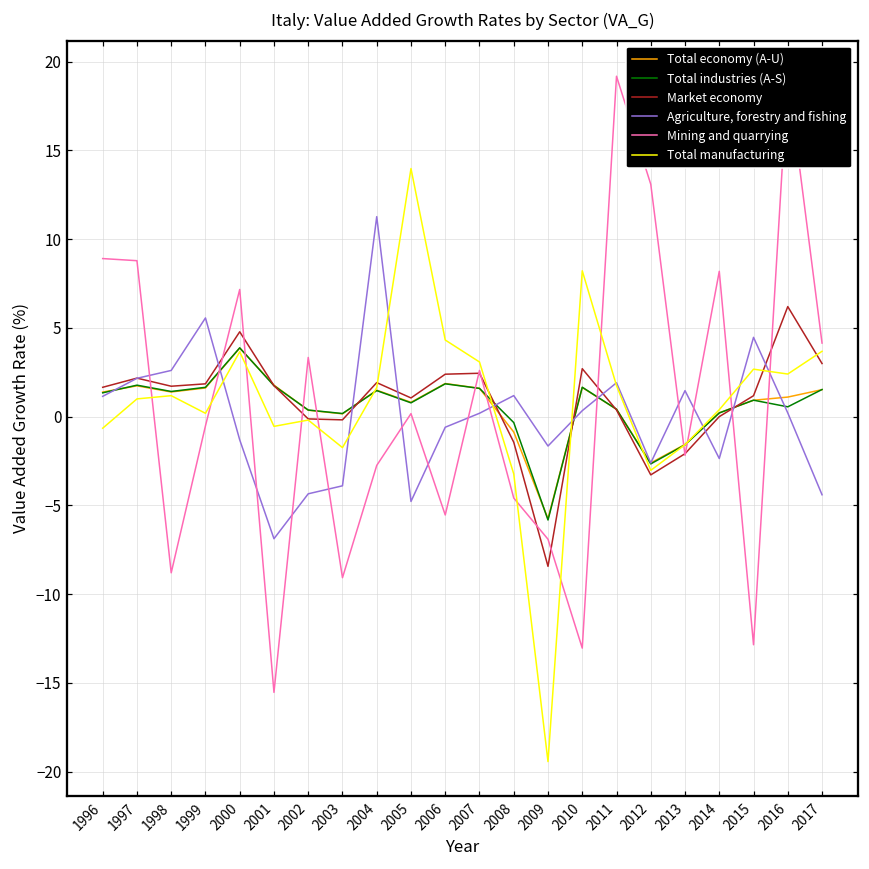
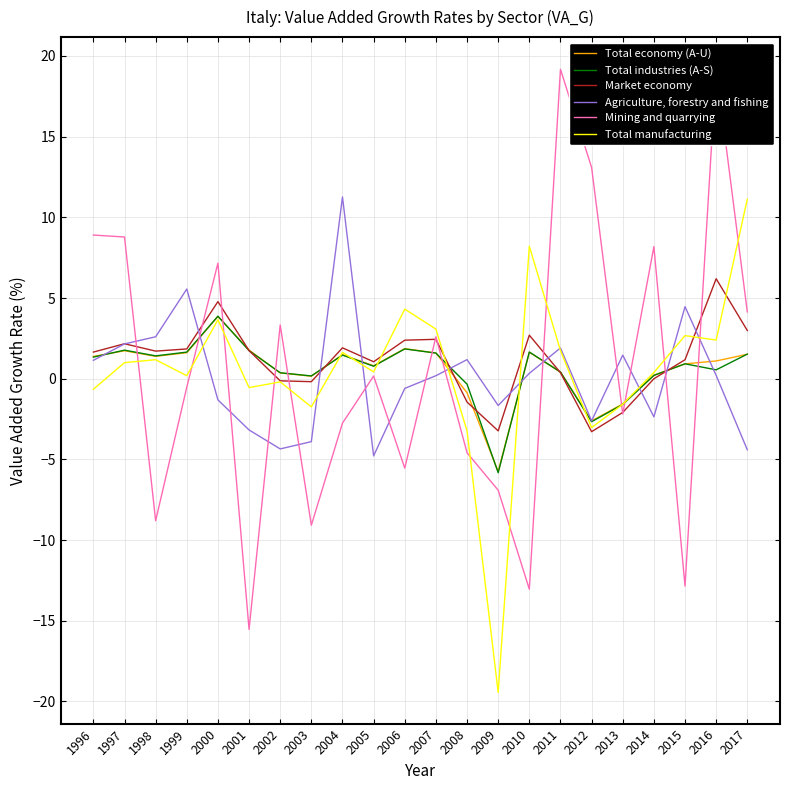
  {
    "Total economy (A-U)": {
      "2008": -0.9,
      "2016": 1.1
    },
    "Total industries (A-S)": {
      "2008": -0.3,
      "2016": 0.6
    },
    "Market economy": {
      "1996": 1.7,
      "1998": 1.7,
      "1999": 1.8,
      "2000": 4.8,
      "2003": -0.2,
      "2004": 1.9,
      "2005": 1.1,
      "2006": 2.4,
      "2008": -1.4,
-     "2009": -8.4,
+     "2009": -3.2,
      "2010": 2.7,
      "2012": -3.3,
      "2014": 0.0,
      "2015": 1.2,
      "2016": 6.2,
      "2017": 3.0
    },
    "Agriculture, forestry and fishing": {
      "1996": 1.1,
      "1998": 2.6,
      "1999": 5.6,
      "2000": -1.3,
-     "2001": -6.9,
+     "2001": -3.2,
      "2002": -4.3,
      "2003": -3.9,
      "2004": 11.3,
      "2005": -4.8,
      "2006": -0.6,
      "2007": 0.2,
      "2008": 1.2,
      "2009": -1.7,
      "2010": 0.3,
      "2011": 1.9,
      "2013": 1.5,
      "2014": -2.4,
      "2015": 4.5,
      "2016": 0.2,
      "2017": -4.4
    },
    "Mining and quarrying": {
      "1996": 8.9,
      "1997": 8.8,
      "1998": -8.8,
      "1999": -0.5,
      "2000": 7.2,
      "2001": -15.5,
      "2002": 3.3,
      "2003": -9.1,
      "2004": -2.7,
      "2005": 0.2,
      "2006": -5.5,
      "2008": -4.6,
      "2009": -6.9,
      "2010": -13.0,
      "2011": 19.2,
      "2012": 13.1,
      "2014": 8.2,
      "2015": -12.9,
      "2017": 4.1
    },
    "Total manufacturing": {
      "1996": -0.7,
      "1997": 1.0,
      "1998": 1.2,
      "1999": 0.2,
      "2000": 3.7,
      "2001": -0.5,
      "2003": -1.7,
-     "2005": 14.0,
+     "2005": 0.4,
      "2006": 4.3,
      "2007": 3.1,
      "2008": -3.2,
      "2009": -19.4,
      "2010": 8.2,
      "2011": 1.7,
      "2012": -3.0,
      "2014": 0.4,
      "2015": 2.7,
      "2016": 2.4,
-     "2017": 3.7
+     "2017": 11.1
    }
  }
